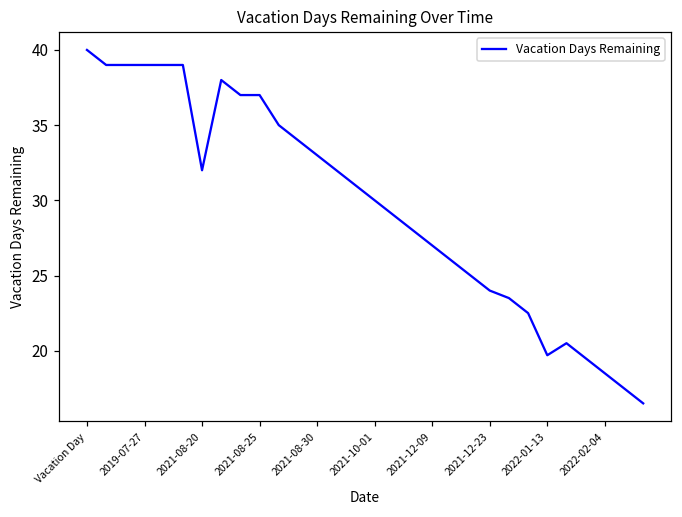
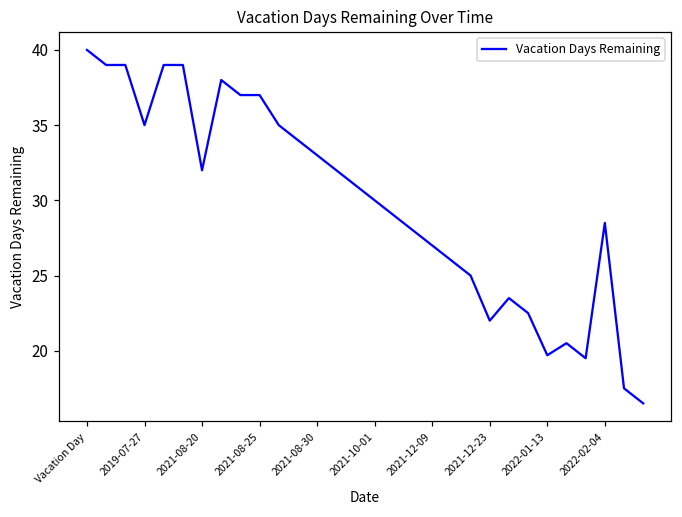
  {
    "Vacation Day": 40.0,
-   "2019-07-27": 39,
+   "2019-07-27": 35,
    "2021-08-20": 32.0,
    "2021-08-25": 37.0,
    "2021-08-30": 33.0,
    "2021-10-01": 30.0,
    "2021-12-09": 27.0,
-   "2021-12-23": 24,
+   "2021-12-23": 22,
    "2022-01-13": 19.7,
-   "2022-02-04": 18.5
+   "2022-02-04": 28.5
  }
